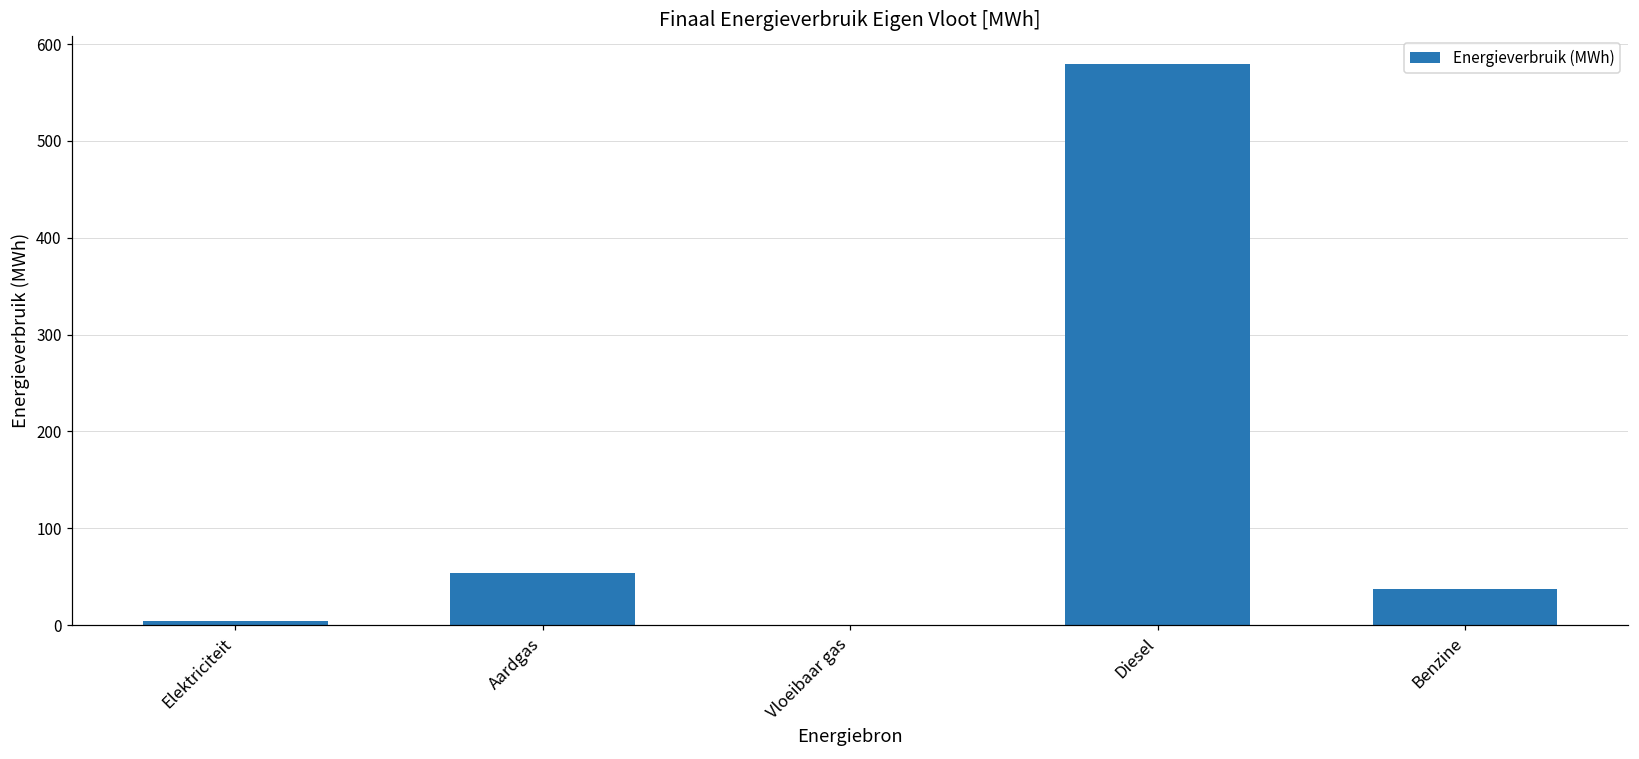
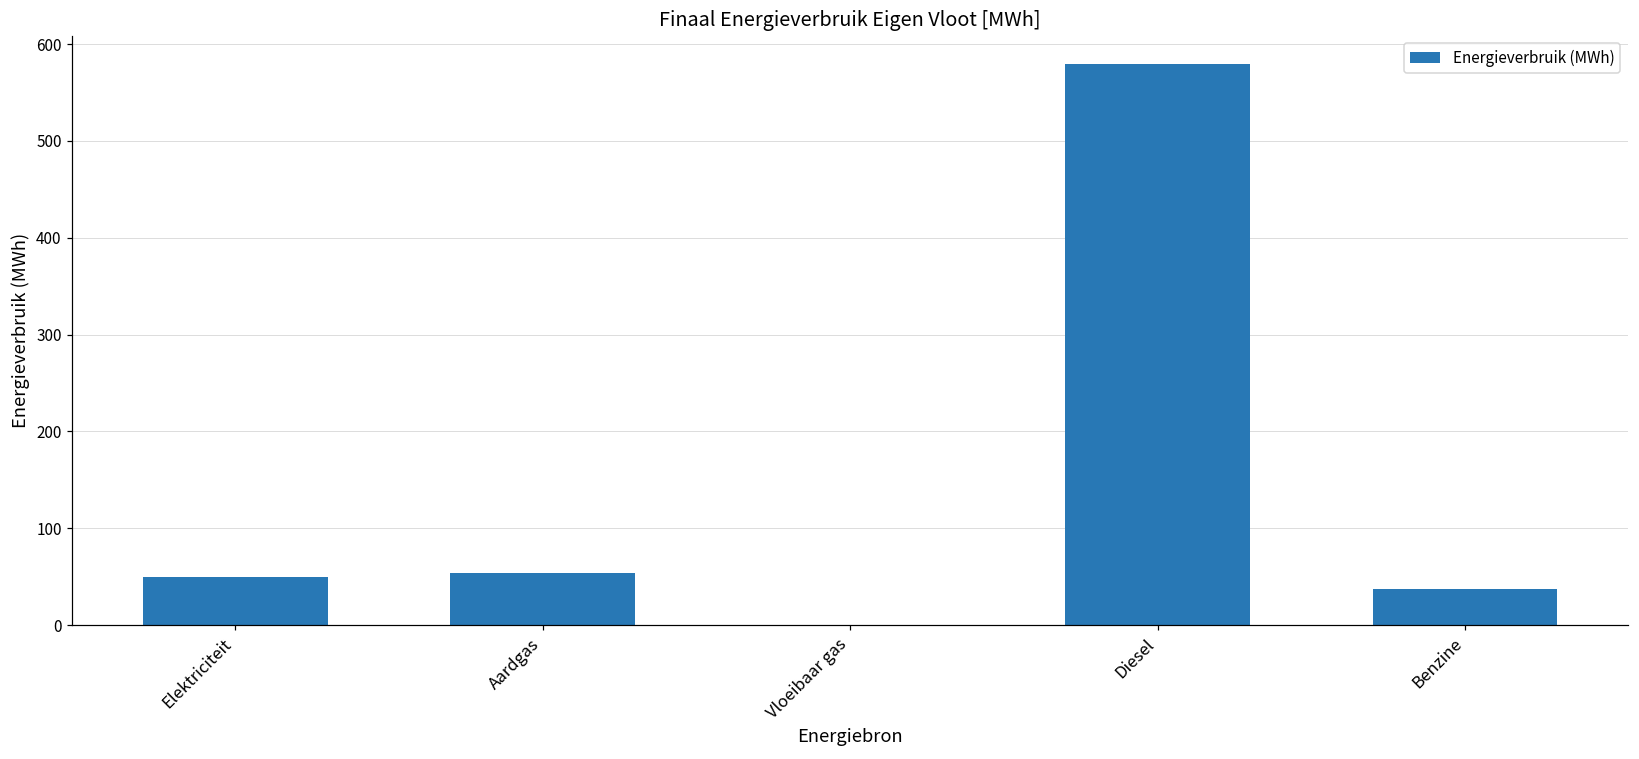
  {
-   "Elektriciteit": 0,
+   "Elektriciteit": 50,
    "Aardgas": 50,
    "Vloeibaar gas": 0,
    "Diesel": 580,
    "Benzine": 40
  }
